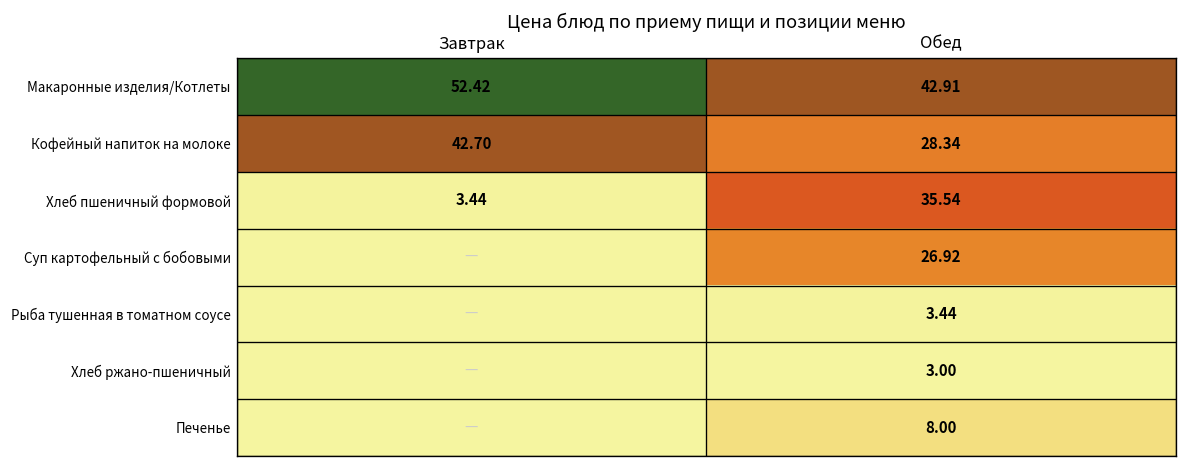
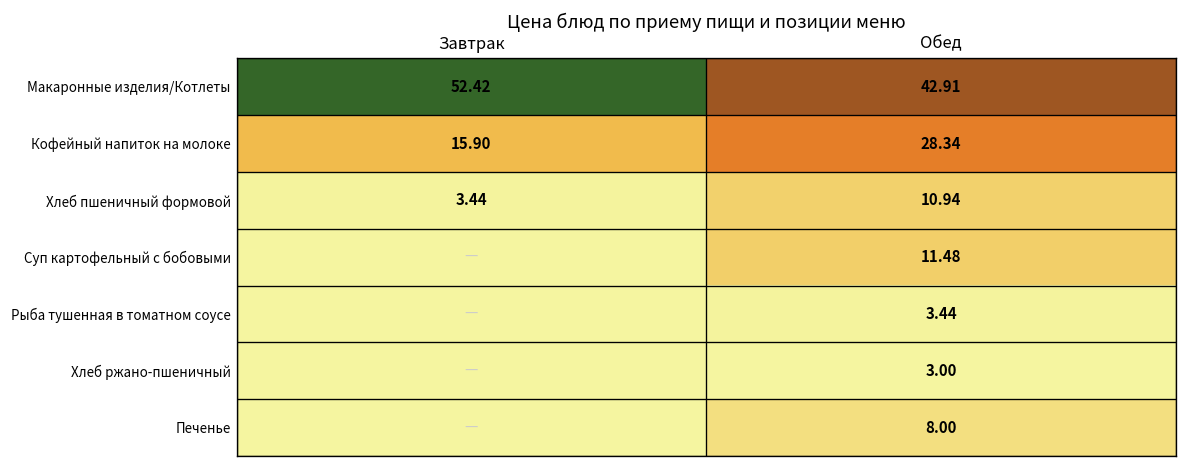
  {
    "Макаронные изделия/Котлеты": {
      "Завтрак": 52.42,
      "Обед": 42.91
    },
    "Кофейный напиток на молоке": {
-     "Завтрак": 42.70,
+     "Завтрак": 15.90,
      "Обед": 28.34
    },
    "Хлеб пшеничный формовой": {
      "Завтрак": 3.44,
-     "Обед": 35.54
+     "Обед": 10.94
    },
    "Суп картофельный с бобовыми": {
-     "Обед": 26.92
+     "Обед": 11.48
    },
    "Рыба тушенная в томатном соусе": {
      "Обед": 3.44
    },
    "Хлеб ржано-пшеничный": {
      "Обед": 3.00
    },
    "Печенье": {
      "Обед": 8.00
    }
  }
